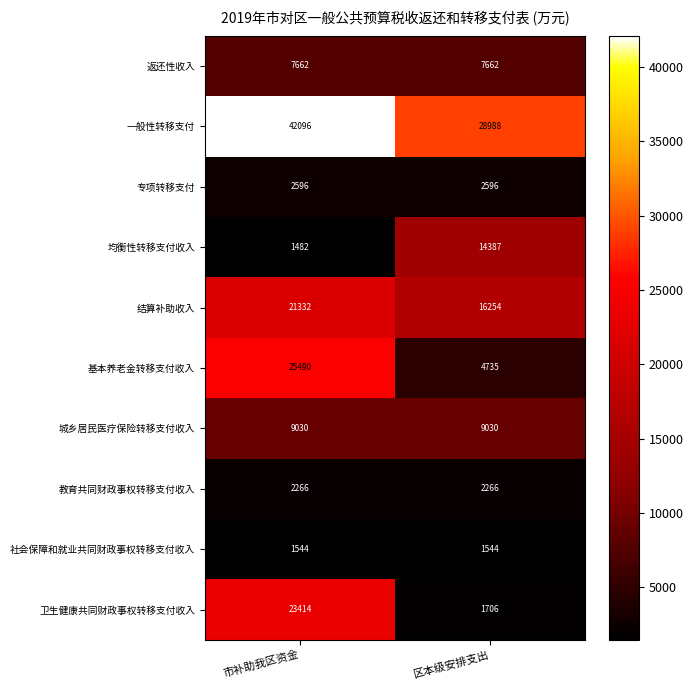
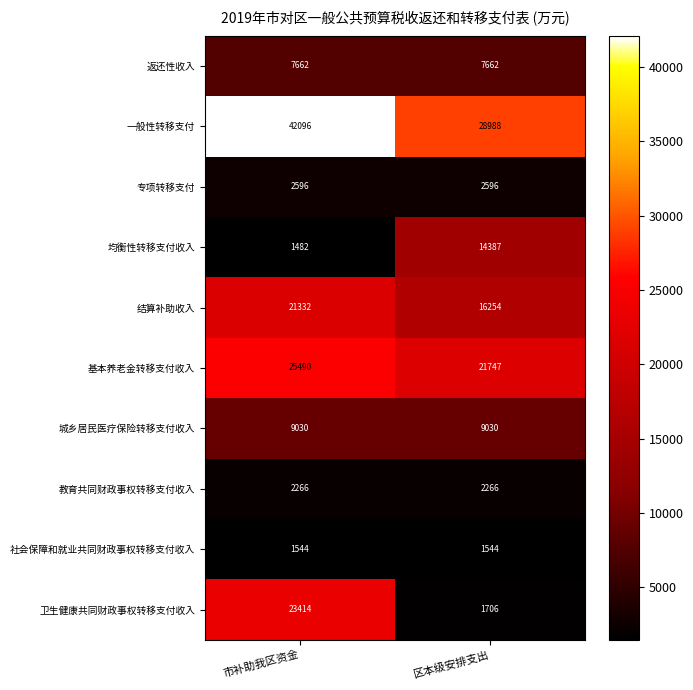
  {
    "返还性收入": {
      "市补助我区资金": 7662,
      "区本级安排支出": 7662
    },
    "一般性转移支付": {
      "市补助我区资金": 42096,
      "区本级安排支出": 28988
    },
    "专项转移支付": {
      "市补助我区资金": 2596,
      "区本级安排支出": 2596
    },
    "均衡性转移支付收入": {
      "市补助我区资金": 1482,
      "区本级安排支出": 14387
    },
    "结算补助收入": {
      "市补助我区资金": 21332,
      "区本级安排支出": 16254
    },
    "基本养老金转移支付收入": {
      "市补助我区资金": 25490,
-     "区本级安排支出": 4735
+     "区本级安排支出": 21747
    },
    "城乡居民医疗保险转移支付收入": {
      "市补助我区资金": 9030,
      "区本级安排支出": 9030
    },
    "教育共同财政事权转移支付收入": {
      "市补助我区资金": 2266,
      "区本级安排支出": 2266
    },
    "社会保障和就业共同财政事权转移支付收入": {
      "市补助我区资金": 1544,
      "区本级安排支出": 1544
    },
    "卫生健康共同财政事权转移支付收入": {
      "市补助我区资金": 23414,
      "区本级安排支出": 1706
    }
  }
